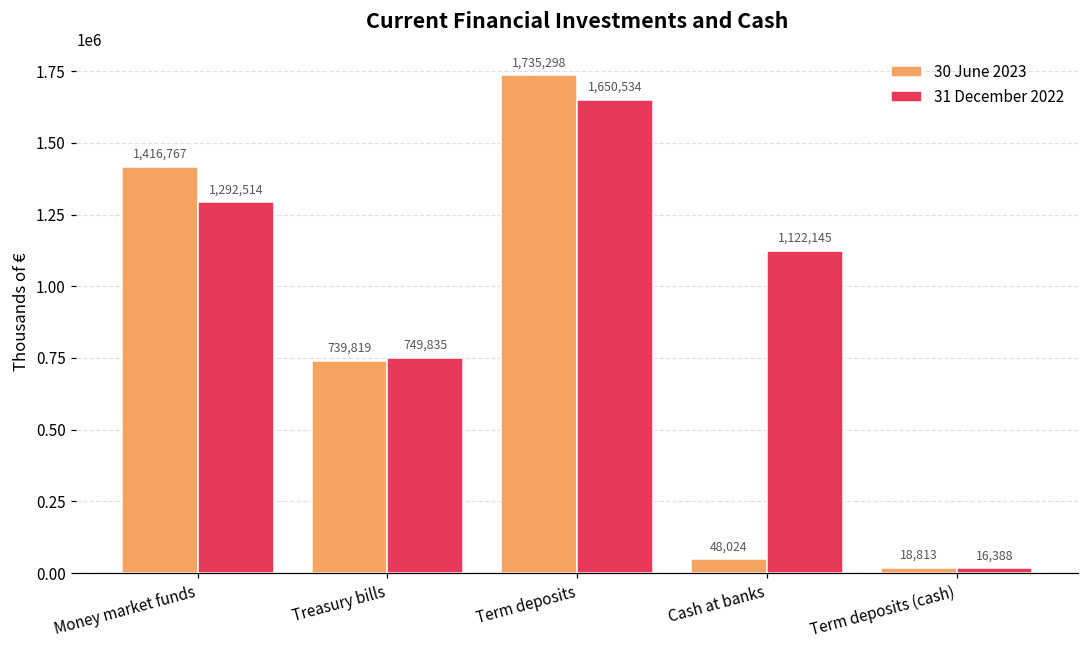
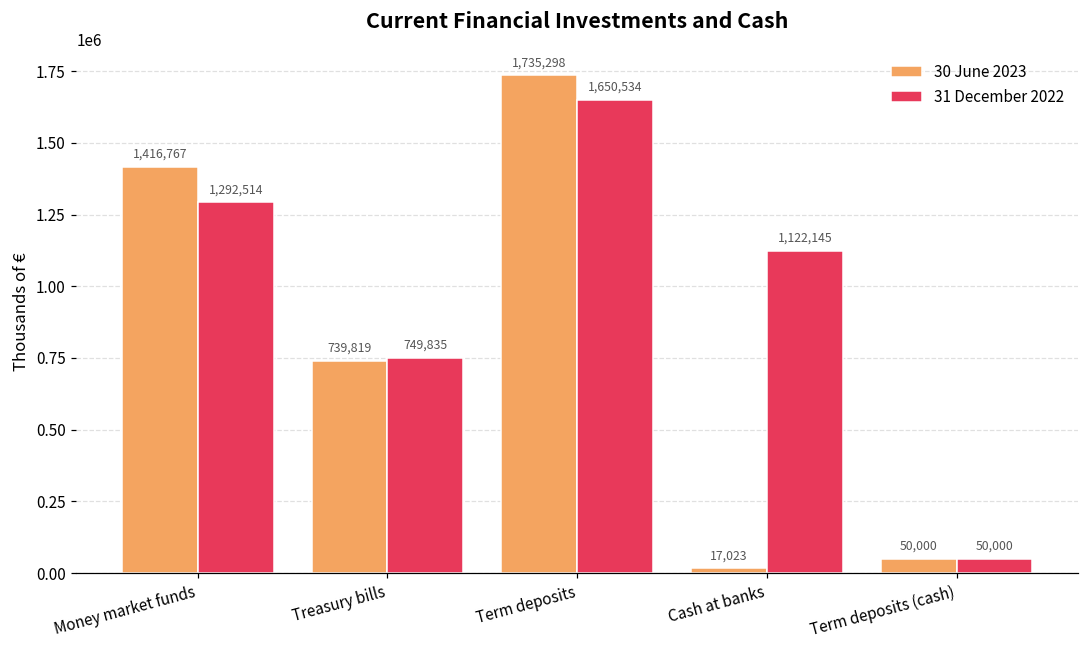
  {
    "30 June 2023": {
      "Money market funds": "1,416,767",
      "Treasury bills": "739,819",
      "Term deposits": "1,735,298",
-     "Cash at banks": "48,024",
-     "Term deposits (cash)": "18,813"
+     "Cash at banks": "17,023",
+     "Term deposits (cash)": "50,000"
    },
    "31 December 2022": {
      "Money market funds": "1,292,514",
      "Treasury bills": "749,835",
      "Term deposits": "1,650,534",
      "Cash at banks": "1,122,145",
-     "Term deposits (cash)": "16,388"
+     "Term deposits (cash)": "50,000"
    }
  }
